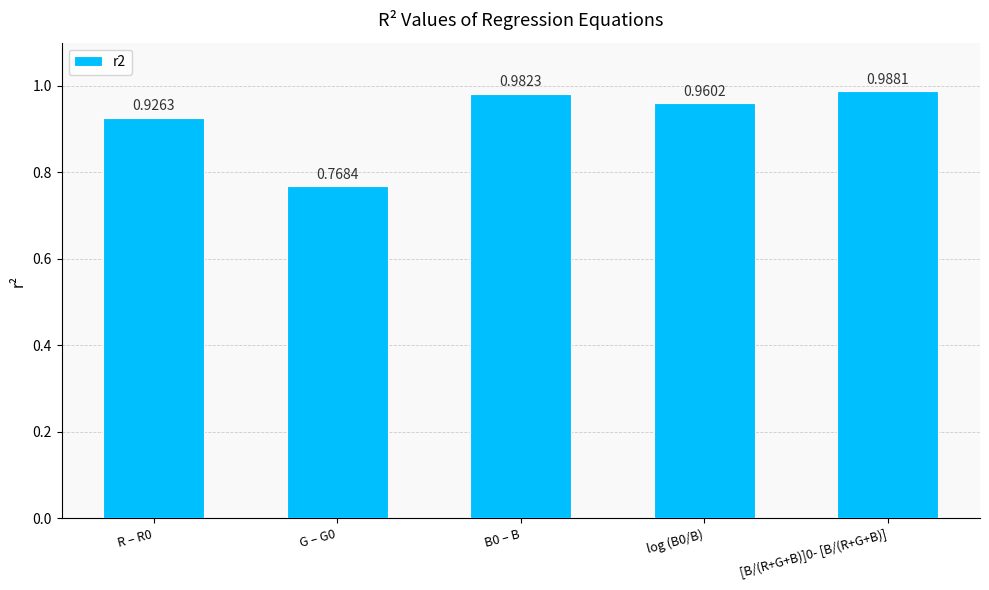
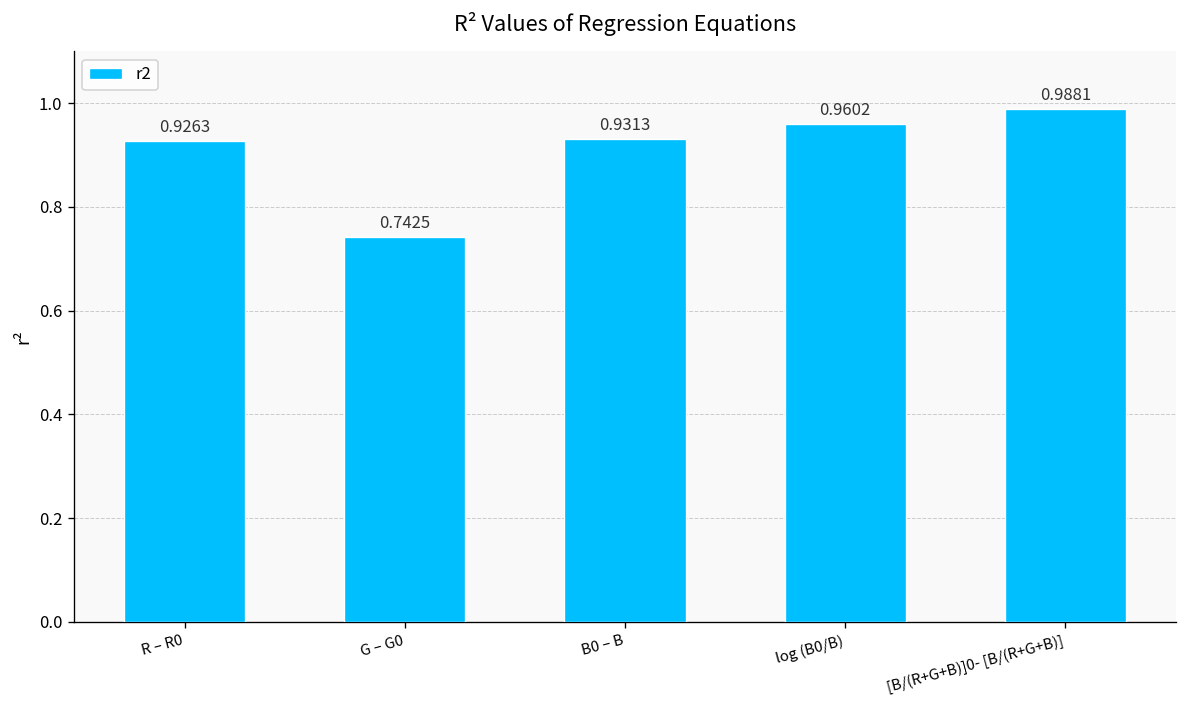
  {
    "R – R0": 0.9263,
-   "G – G0": 0.7684,
-   "B0 – B": 0.9823,
+   "G – G0": 0.7425,
+   "B0 – B": 0.9313,
    "log (B0/B)": 0.9602,
    "[B/(R+G+B)]0- [B/(R+G+B)]": 0.9881
  }
